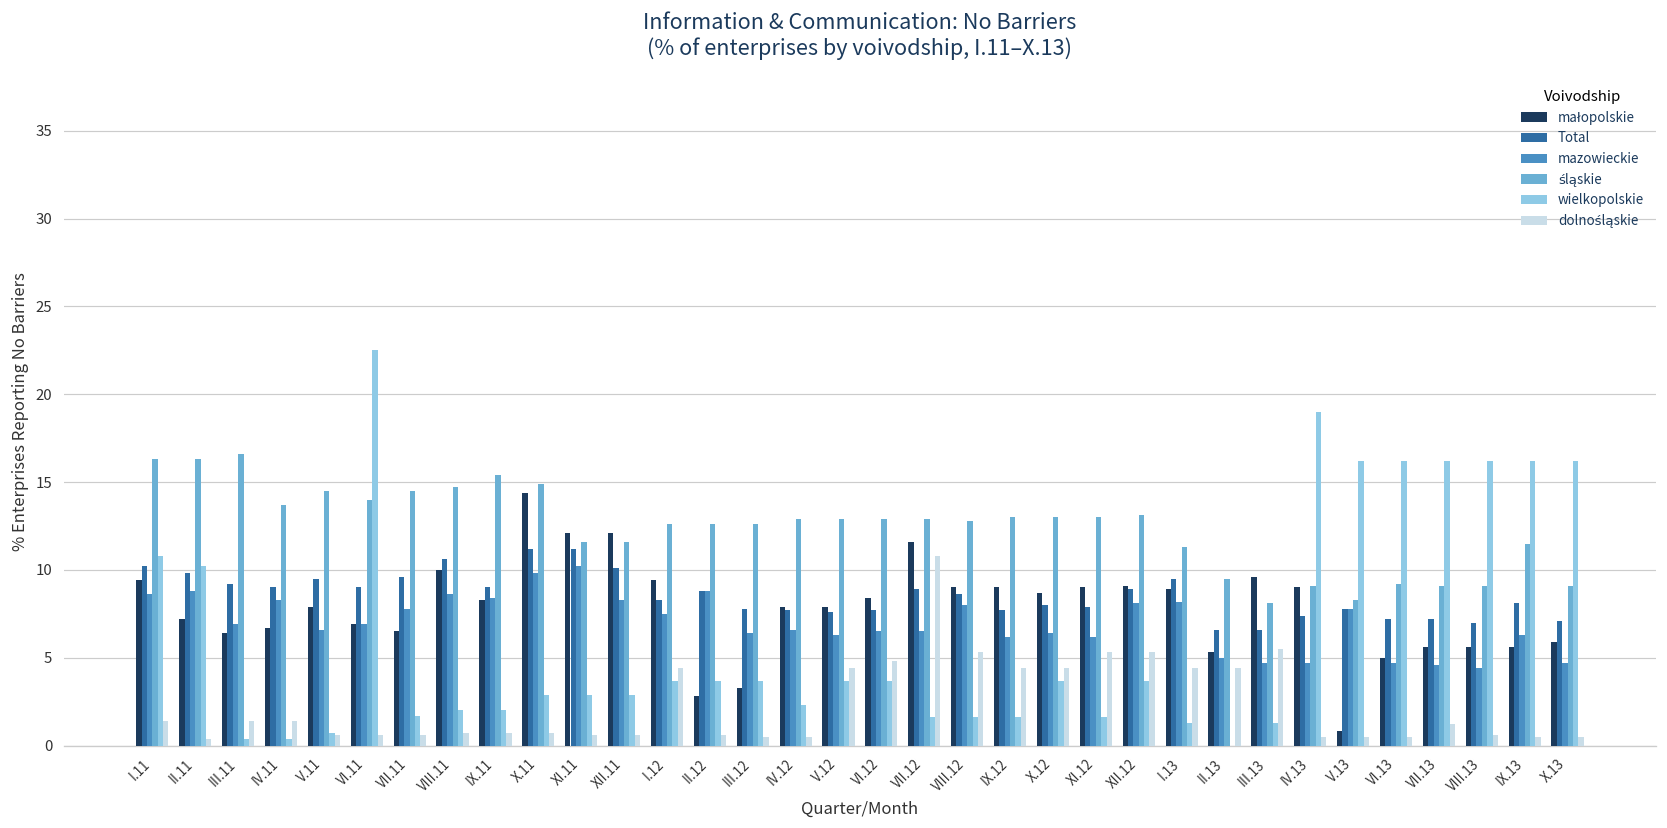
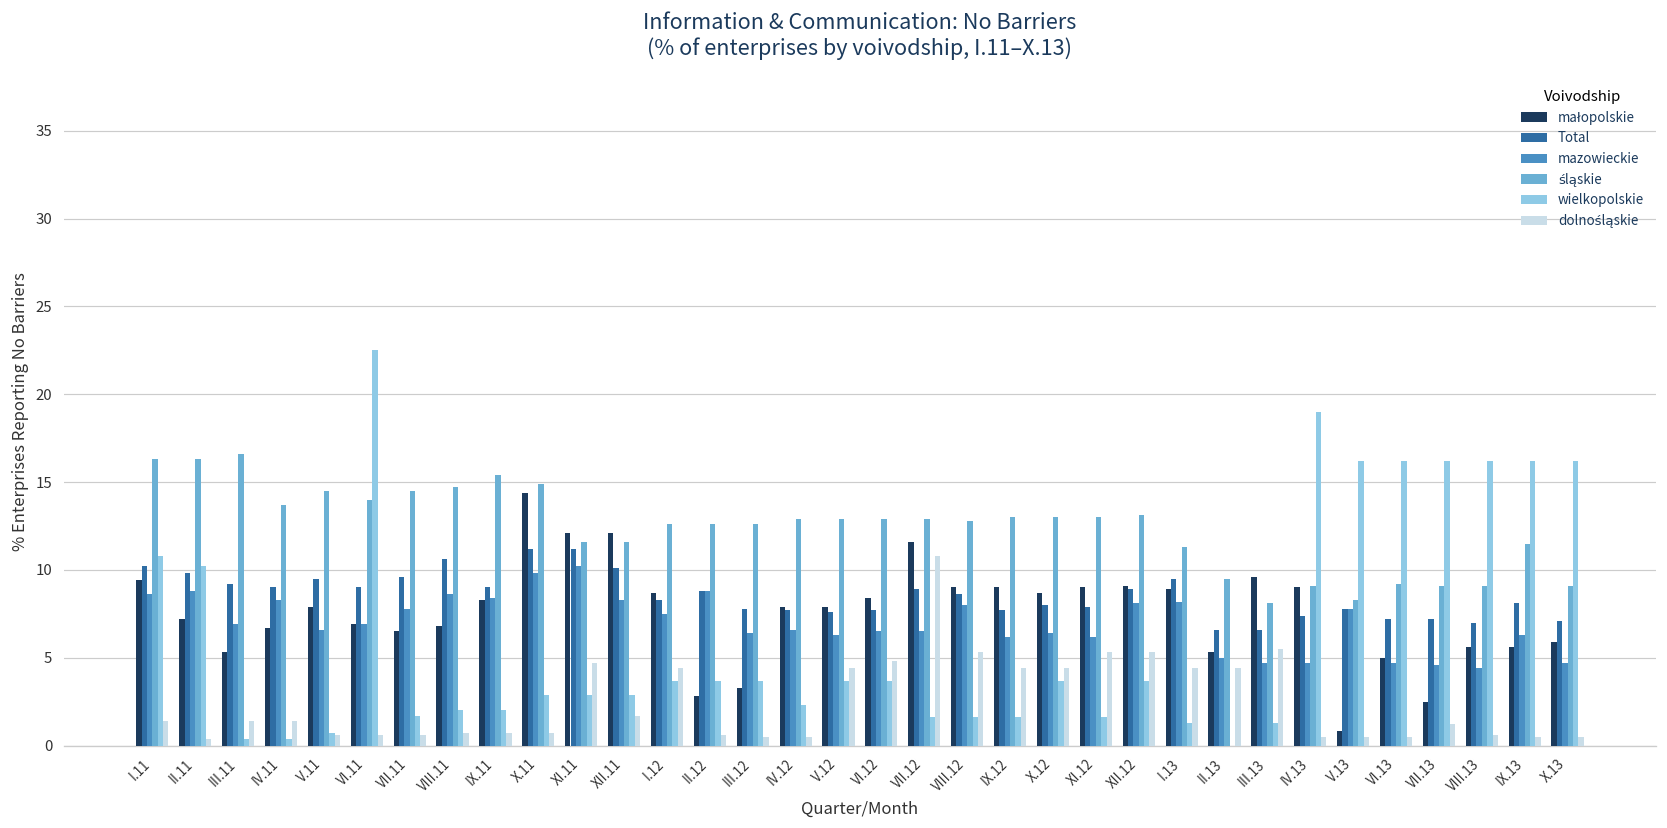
  {
    "małopolskie": {
      "I.11": 9.4,
      "II.11": 7.2,
-     "III.11": 6.4,
+     "III.11": 5.3,
      "IV.11": 6.7,
      "V.11": 7.9,
      "VI.11": 6.9,
      "VII.11": 6.5,
-     "VIII.11": 10.0,
+     "VIII.11": 6.8,
      "IX.11": 8.3,
      "X.11": 14.4,
      "XI.11": 12.1,
      "XII.11": 12.1,
-     "I.12": 9.4,
+     "I.12": 8.7,
      "II.12": 2.8,
      "III.12": 3.3,
      "IV.12": 7.9,
      "V.12": 7.9,
      "VI.12": 8.4,
      "VII.12": 11.6,
      "VIII.12": 9.0,
      "IX.12": 9.0,
      "X.12": 8.7,
      "XI.12": 9.0,
      "XII.12": 9.1,
      "I.13": 8.9,
      "II.13": 5.3,
      "III.13": 9.6,
      "IV.13": 9.0,
      "V.13": 0.8,
      "VI.13": 5.0,
-     "VII.13": 5.6,
+     "VII.13": 2.5,
      "VIII.13": 5.6,
      "IX.13": 5.6,
      "X.13": 5.9
    },
    "dolnośląskie": {
      "I.11": 1.4,
      "II.11": 0.4,
      "III.11": 1.4,
      "IV.11": 1.4,
      "V.11": 0.6,
      "VI.11": 0.6,
      "VII.11": 0.6,
      "VIII.11": 0.7,
      "IX.11": 0.7,
      "X.11": 0.7,
-     "XI.11": 0.6,
-     "XII.11": 0.6,
+     "XI.11": 4.7,
+     "XII.11": 1.7,
      "I.12": 4.4,
      "II.12": 0.6,
      "III.12": 0.5,
      "IV.12": 0.5,
      "V.12": 4.4,
      "VI.12": 4.8,
      "VII.12": 10.8,
      "VIII.12": 5.3,
      "IX.12": 4.4,
      "X.12": 4.4,
      "XI.12": 5.3,
      "XII.12": 5.3,
      "I.13": 4.4,
      "II.13": 4.4,
      "III.13": 5.5,
      "IV.13": 0.5,
      "V.13": 0.5,
      "VI.13": 0.5,
      "VII.13": 1.2,
      "VIII.13": 0.6,
      "IX.13": 0.5,
      "X.13": 0.5
    }
  }
